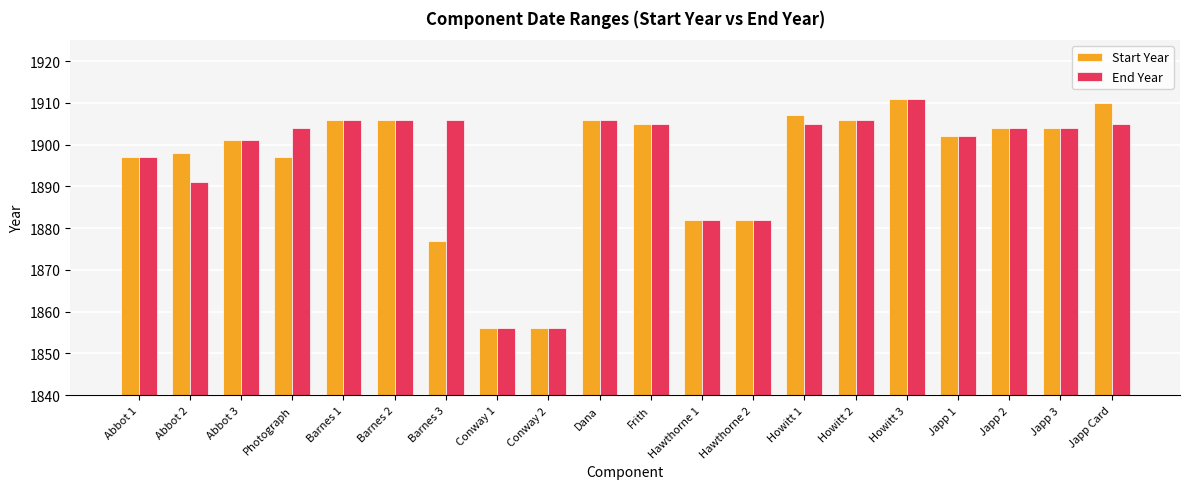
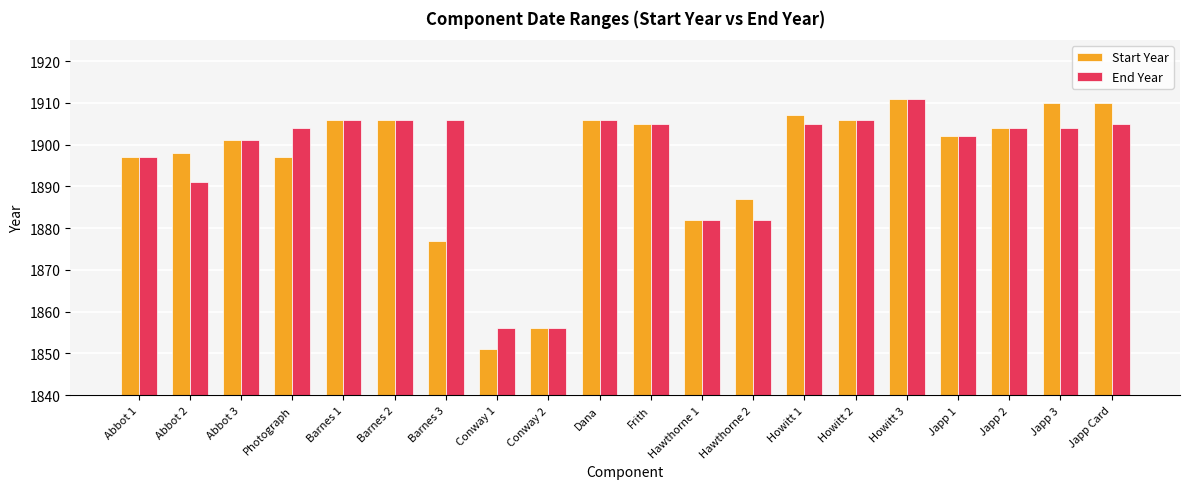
  {
    "Start Year": {
      "Abbot 1": 1897,
      "Abbot 2": 1898,
      "Abbot 3": 1901,
      "Photograph": 1897,
      "Barnes 1": 1906,
      "Barnes 2": 1906,
      "Barnes 3": 1877,
-     "Conway 1": 1856,
+     "Conway 1": 1851,
      "Conway 2": 1856,
      "Dana": 1906,
      "Frith": 1905,
      "Hawthorne 1": 1882,
-     "Hawthorne 2": 1882,
+     "Hawthorne 2": 1887,
      "Howitt 1": 1907,
      "Howitt 2": 1906,
      "Howitt 3": 1911,
      "Japp 1": 1902,
      "Japp 2": 1904,
-     "Japp 3": 1904,
+     "Japp 3": 1910,
      "Japp Card": 1910
    },
    "End Year": {
      "Abbot 1": 1897,
      "Abbot 2": 1891,
      "Abbot 3": 1901,
      "Photograph": 1904,
      "Barnes 1": 1906,
      "Barnes 2": 1906,
      "Barnes 3": 1906,
      "Conway 1": 1856,
      "Conway 2": 1856,
      "Dana": 1906,
      "Frith": 1905,
      "Hawthorne 1": 1882,
      "Hawthorne 2": 1882,
      "Howitt 1": 1905,
      "Howitt 2": 1906,
      "Howitt 3": 1911,
      "Japp 1": 1902,
      "Japp 2": 1904,
      "Japp 3": 1904,
      "Japp Card": 1905
    }
  }
